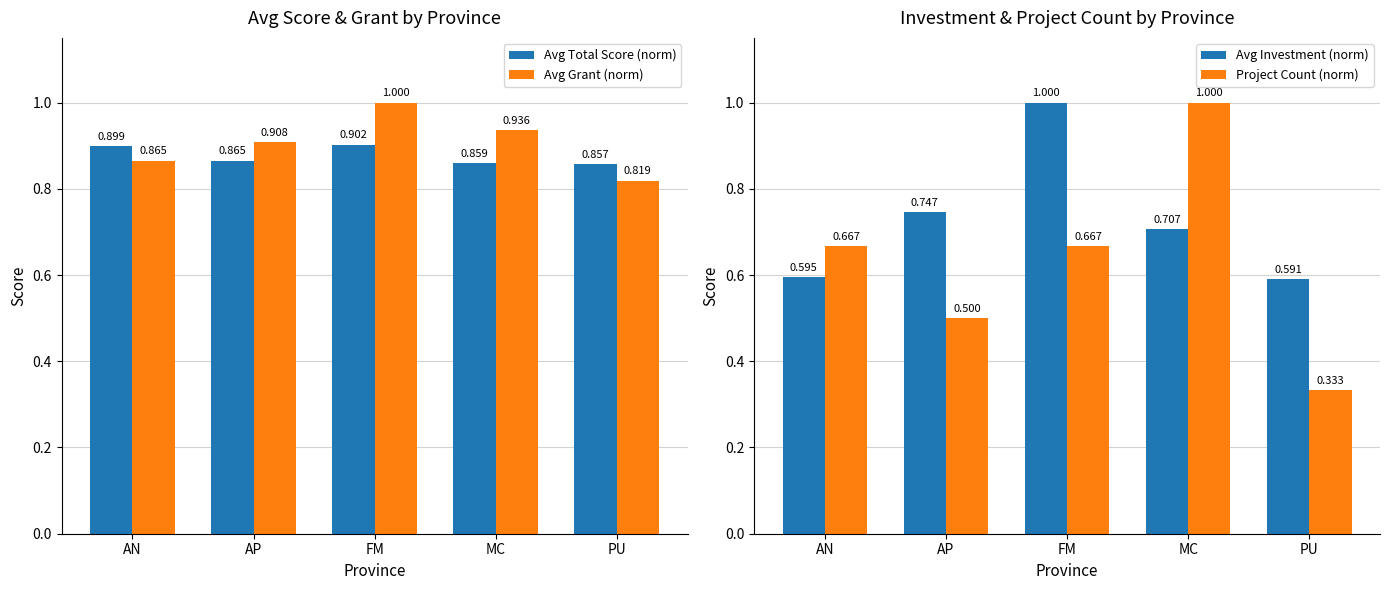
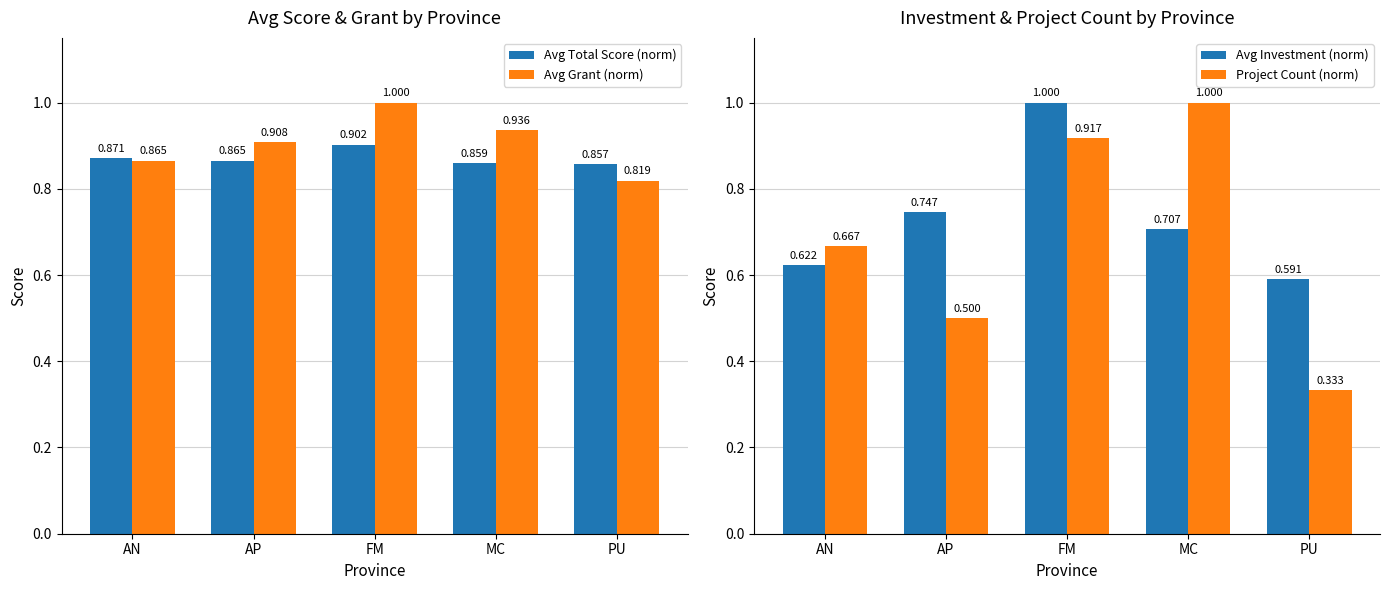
  {
    "Avg Score & Grant by Province": {
      "Avg Total Score (norm)": {
-       "AN": 0.899,
+       "AN": 0.871,
        "AP": 0.865,
        "FM": 0.902,
        "MC": 0.859,
        "PU": 0.857
      },
      "Avg Grant (norm)": {
        "AN": 0.865,
        "AP": 0.908,
        "FM": 1.000,
        "MC": 0.936,
        "PU": 0.819
      }
    },
    "Investment & Project Count by Province": {
      "Avg Investment (norm)": {
-       "AN": 0.595,
+       "AN": 0.622,
        "AP": 0.747,
        "FM": 1.000,
        "MC": 0.707,
        "PU": 0.591
      },
      "Project Count (norm)": {
        "AN": 0.667,
        "AP": 0.500,
-       "FM": 0.667,
+       "FM": 0.917,
        "MC": 1.000,
        "PU": 0.333
      }
    }
  }
